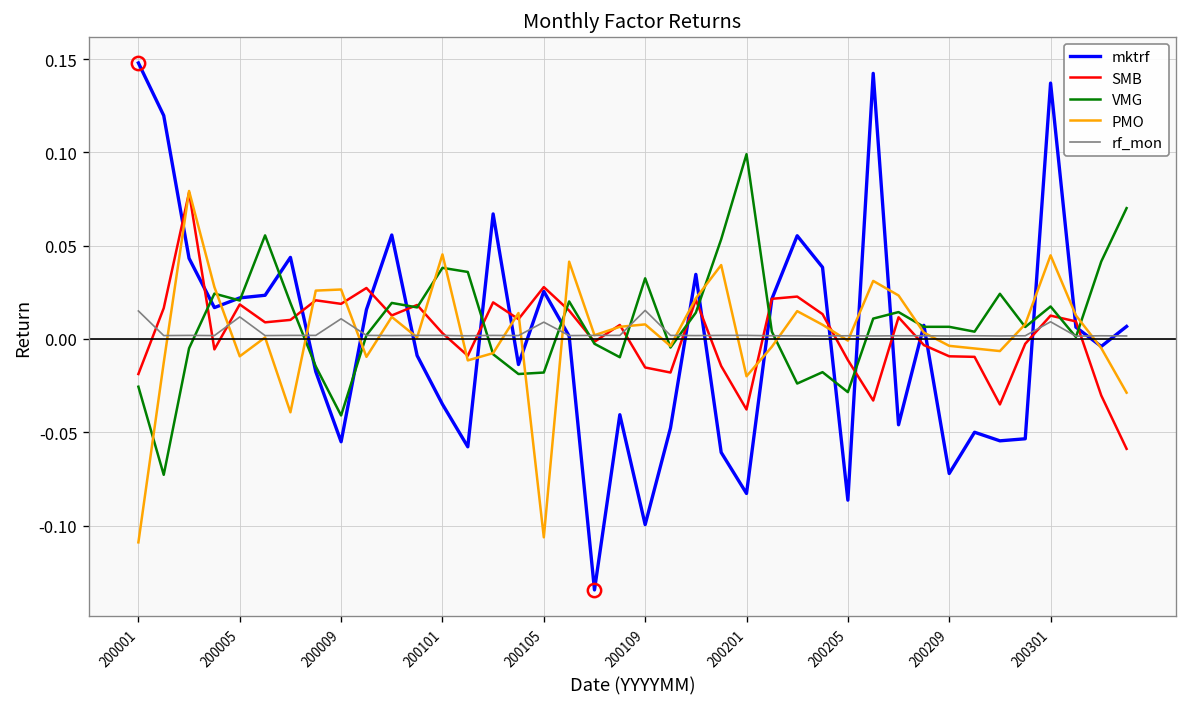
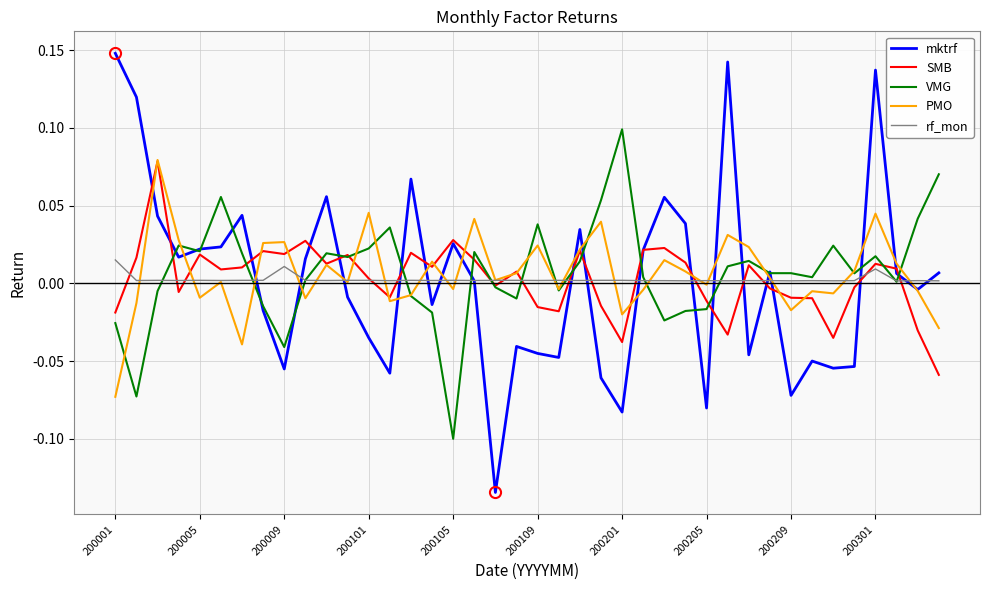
  {
    "mktrf": {
      "200009": -0.055,
      "200101": -0.035,
      "200105": 0.026,
-     "200109": -0.100,
+     "200109": -0.045,
      "200201": -0.083,
-     "200205": -0.086,
+     "200205": -0.080,
      "200209": -0.072,
      "200301": 0.137
    },
    "VMG": {
      "200001": -0.026,
      "200009": -0.041,
-     "200101": 0.038,
-     "200105": -0.018,
-     "200109": 0.033,
+     "200101": 0.022,
+     "200105": -0.100,
+     "200109": 0.038,
      "200201": 0.099,
-     "200205": -0.029,
+     "200205": -0.017,
      "200209": 0.007,
      "200301": 0.017
    },
    "PMO": {
-     "200001": -0.109,
+     "200001": -0.073,
      "200005": -0.009,
      "200009": 0.027,
      "200101": 0.045,
-     "200105": -0.106,
-     "200109": 0.008,
+     "200105": -0.004,
+     "200109": 0.024,
      "200201": -0.020,
      "200205": -0.001,
-     "200209": -0.004,
+     "200209": -0.017,
      "200301": 0.045
    },
    "rf_mon": {
      "200001": 0.015,
-     "200005": 0.012,
+     "200005": 0.002,
      "200009": 0.011,
-     "200105": 0.009,
-     "200109": 0.015,
+     "200105": 0.002,
+     "200109": 0.002,
      "200201": 0.002,
      "200205": 0.002,
      "200209": 0.002,
      "200301": 0.009
    }
  }
